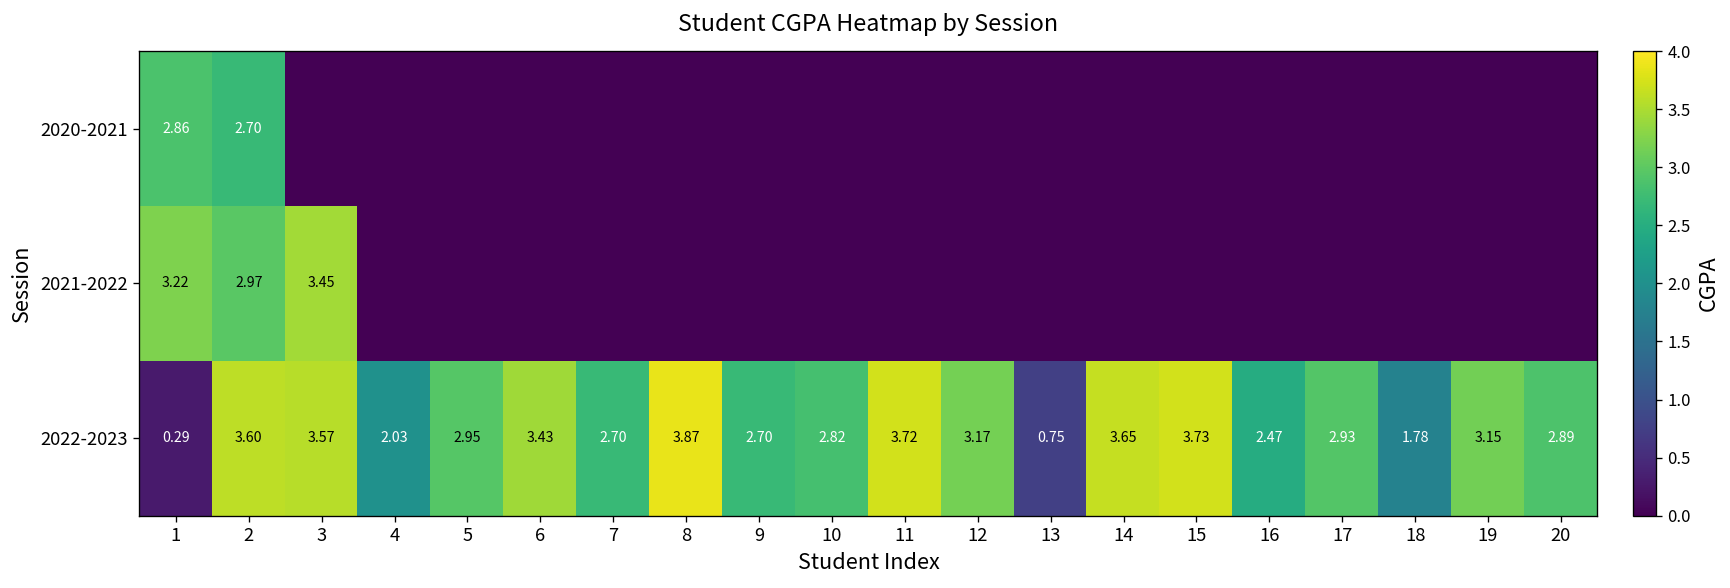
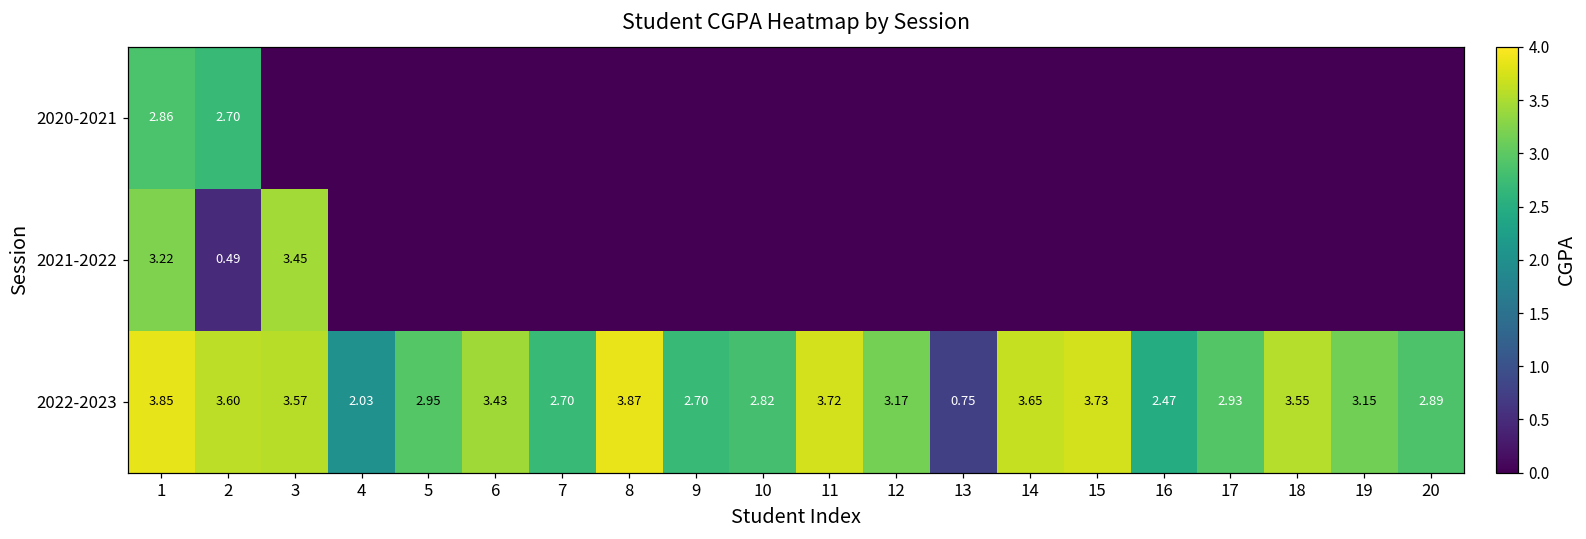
  {
    "2020-2021": {
      "1": 2.86,
      "2": 2.70
    },
    "2021-2022": {
      "1": 3.22,
-     "2": 2.97,
+     "2": 0.49,
      "3": 3.45
    },
    "2022-2023": {
-     "1": 0.29,
+     "1": 3.85,
      "2": 3.60,
      "3": 3.57,
      "4": 2.03,
      "5": 2.95,
      "6": 3.43,
      "7": 2.70,
      "8": 3.87,
      "9": 2.70,
      "10": 2.82,
      "11": 3.72,
      "12": 3.17,
      "13": 0.75,
      "14": 3.65,
      "15": 3.73,
      "16": 2.47,
      "17": 2.93,
-     "18": 1.78,
+     "18": 3.55,
      "19": 3.15,
      "20": 2.89
    }
  }
